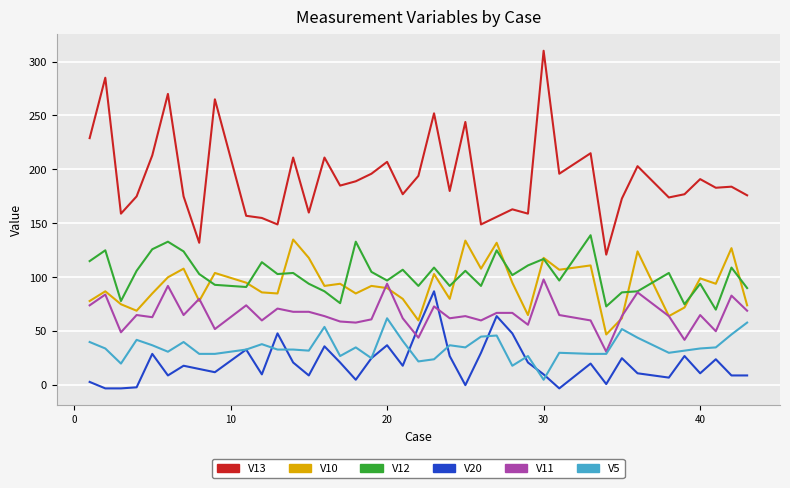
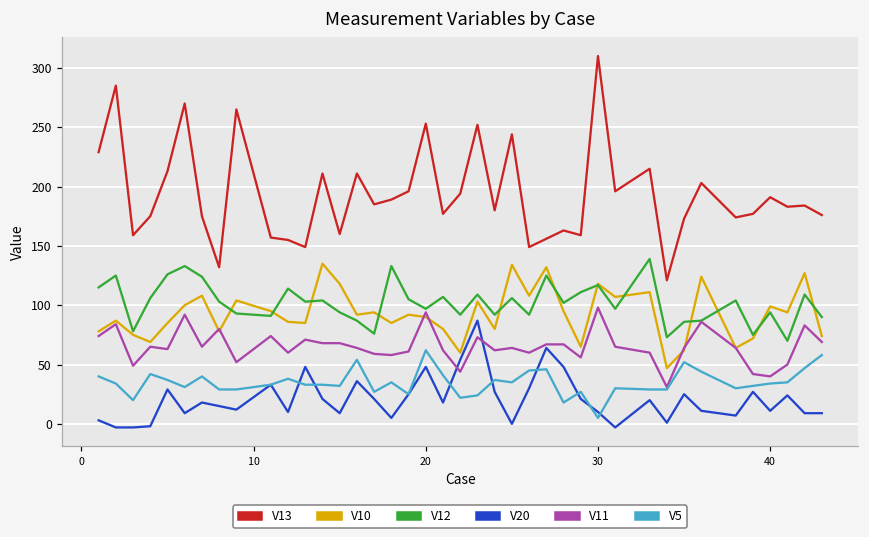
  {
    "V13": {
-     "20": 207,
+     "20": 253,
      "30": 310,
      "40": 191
    },
    "V10": {
      "20": 90,
      "40": 99
    },
    "V12": {
      "20": 97,
      "40": 94
    },
    "V20": {
-     "20": 37,
+     "20": 48,
      "30": 10,
      "40": 11
    },
    "V11": {
      "20": 94,
      "30": 98,
-     "40": 65
+     "40": 40
    },
    "V5": {
      "20": 62,
      "30": 5,
      "40": 34
    }
  }
